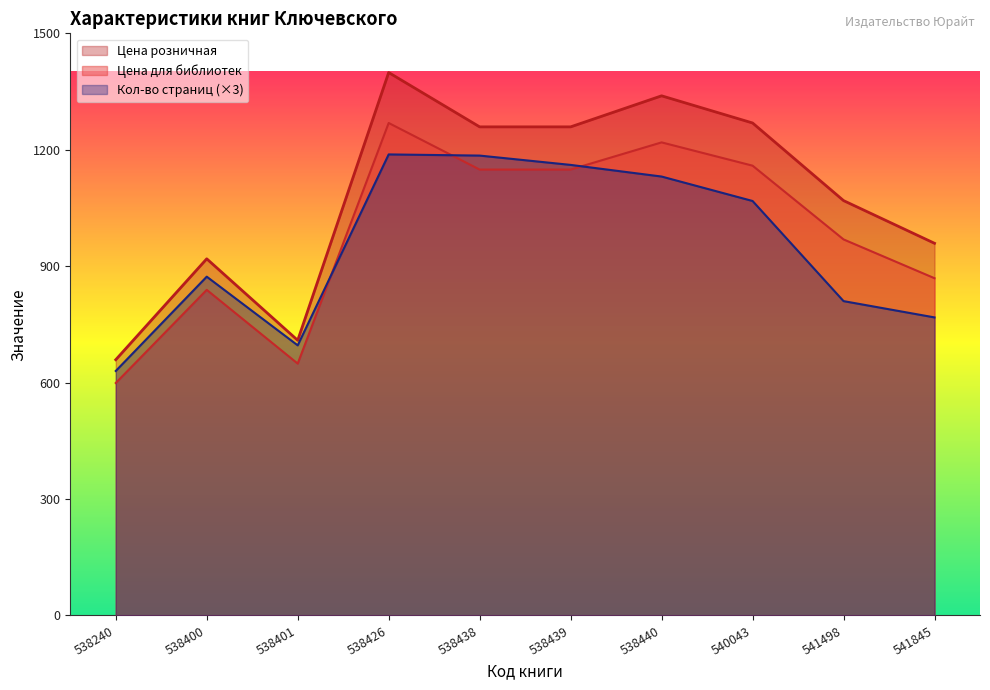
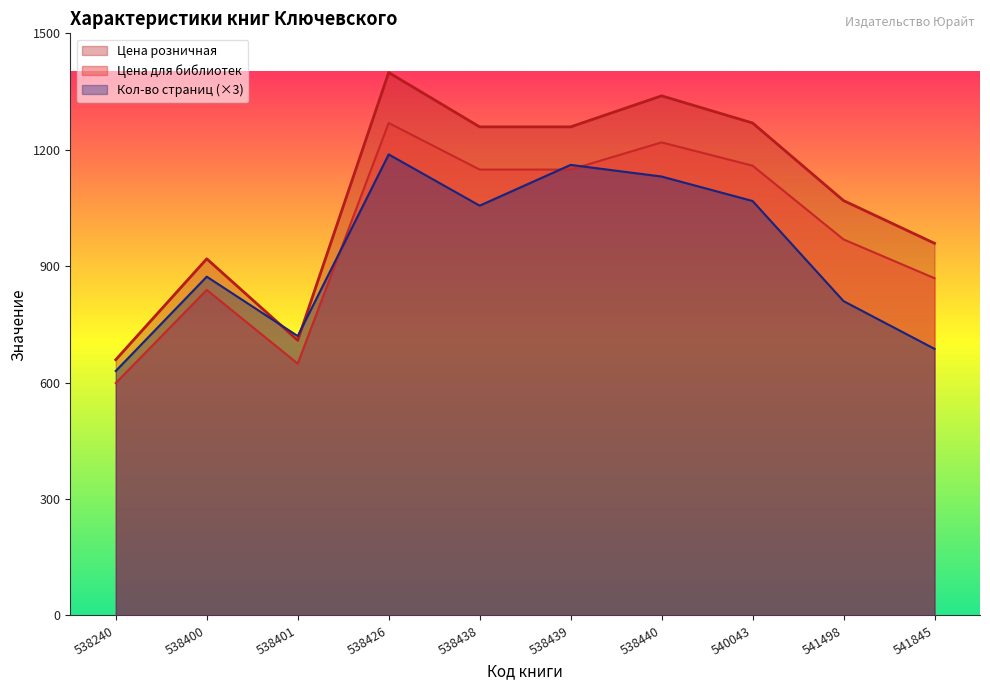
  {
    "Кол-во страниц (×3)": {
      "538240": 630,
      "538400": 870,
-     "538401": 700,
+     "538401": 720,
      "538426": 1190,
-     "538438": 1190,
+     "538438": 1060,
      "538439": 1160,
      "538440": 1130,
      "540043": 1070,
      "541498": 810,
-     "541845": 770
+     "541845": 690
    }
  }
